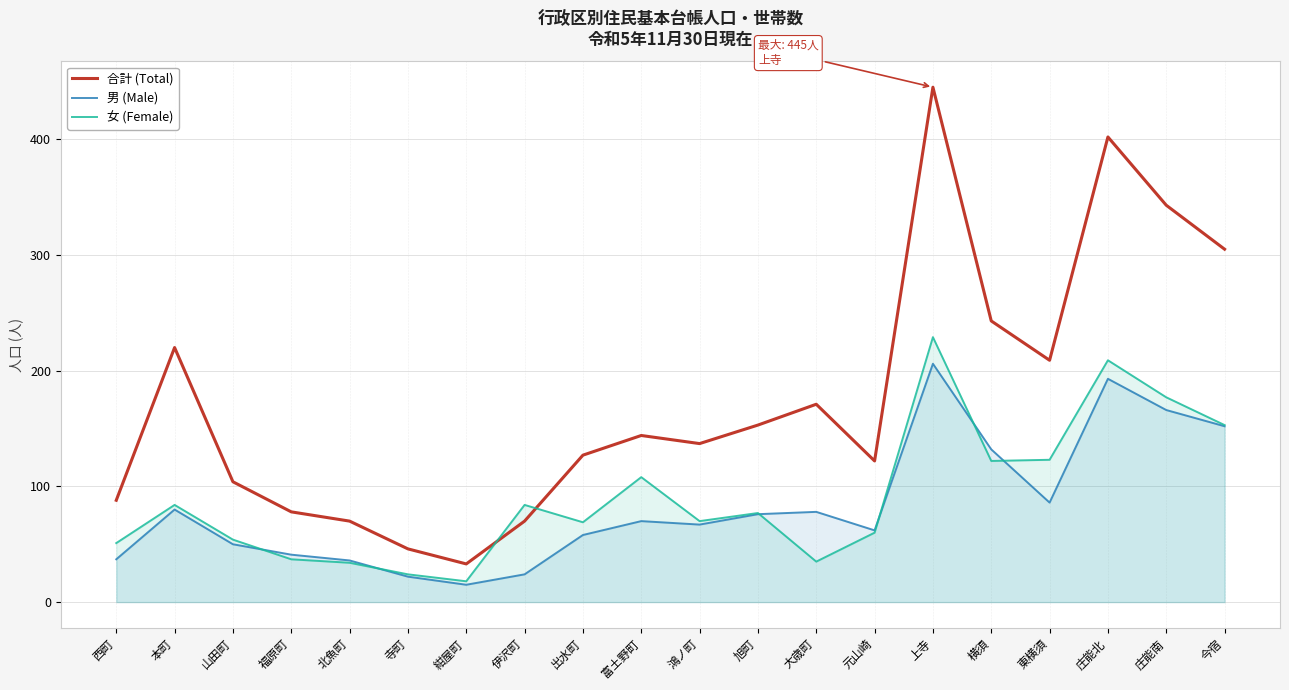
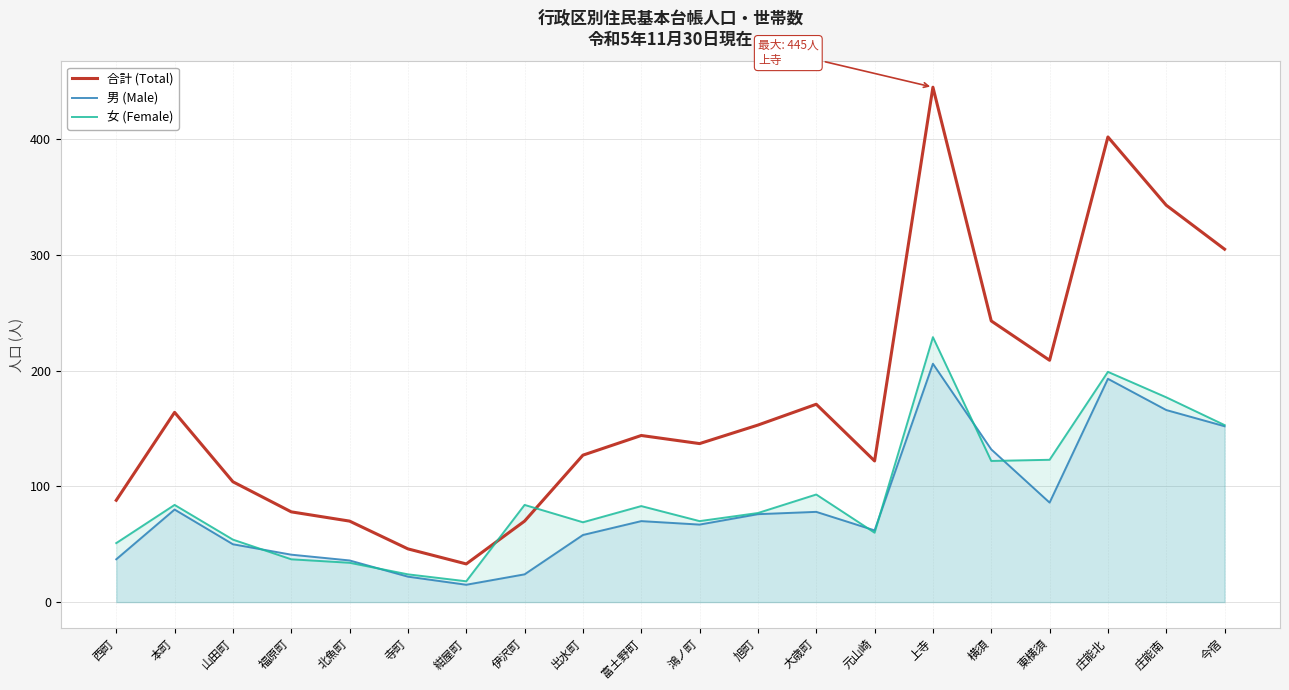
  {
    "合計 (Total)": {
      "西町": 88,
-     "本町": 220,
+     "本町": 164,
      "山田町": 104,
      "福原町": 78,
      "北魚町": 70,
      "寺町": 46,
      "紺屋町": 33,
      "伊沢町": 70,
      "出水町": 127,
      "富土野町": 144,
      "鴻ノ町": 137,
      "旭町": 153,
      "大歳町": 171,
      "元山崎": 122,
      "横須": 243,
      "東横須": 209,
      "庄能北": 402,
      "庄能南": 343,
      "今宿": 305
    },
    "男 (Male)": {
      "西町": 37,
      "本町": 80,
      "山田町": 50,
      "福原町": 41,
      "紺屋町": 15,
      "伊沢町": 24,
      "出水町": 58,
      "富土野町": 70,
      "鴻ノ町": 67,
      "大歳町": 78,
      "上寺": 206,
      "横須": 132,
      "東横須": 86,
      "庄能北": 193,
      "庄能南": 166
    },
    "女 (Female)": {
      "西町": 51,
      "本町": 84,
      "山田町": 54,
      "福原町": 37,
      "紺屋町": 18,
      "伊沢町": 84,
      "出水町": 69,
-     "富土野町": 108,
+     "富土野町": 83,
      "鴻ノ町": 70,
-     "大歳町": 35,
+     "大歳町": 93,
      "上寺": 229,
      "横須": 122,
      "東横須": 123,
-     "庄能北": 209,
+     "庄能北": 199,
      "庄能南": 177
    }
  }
